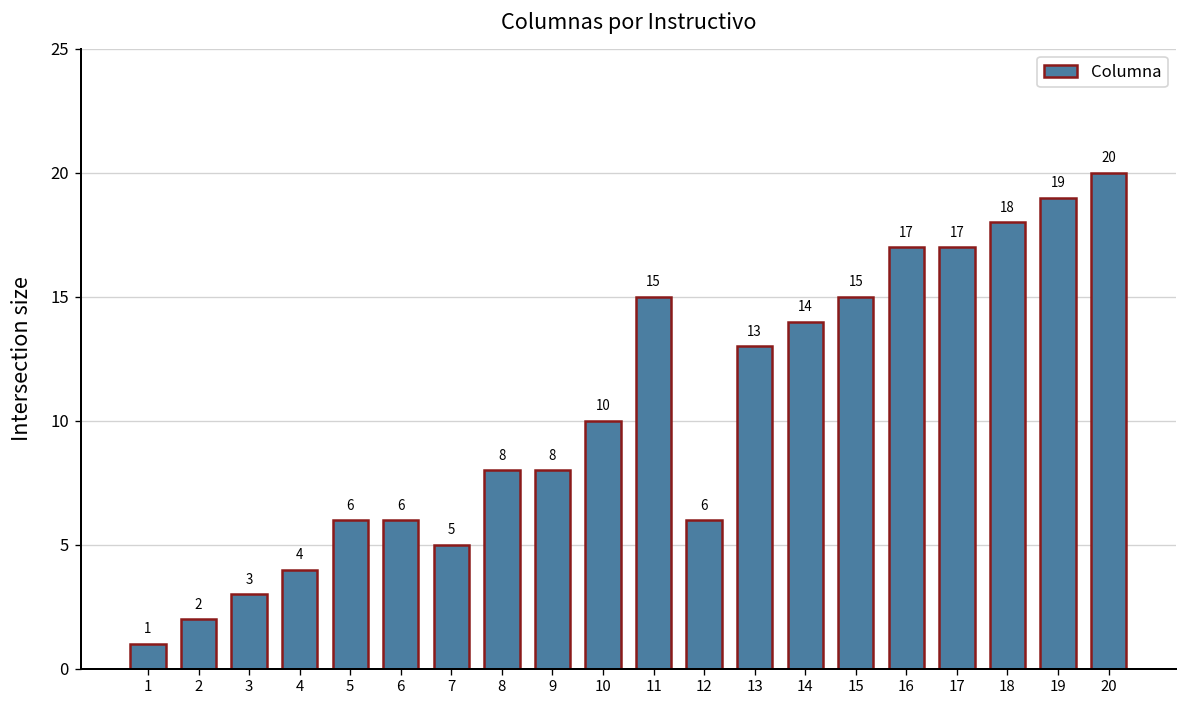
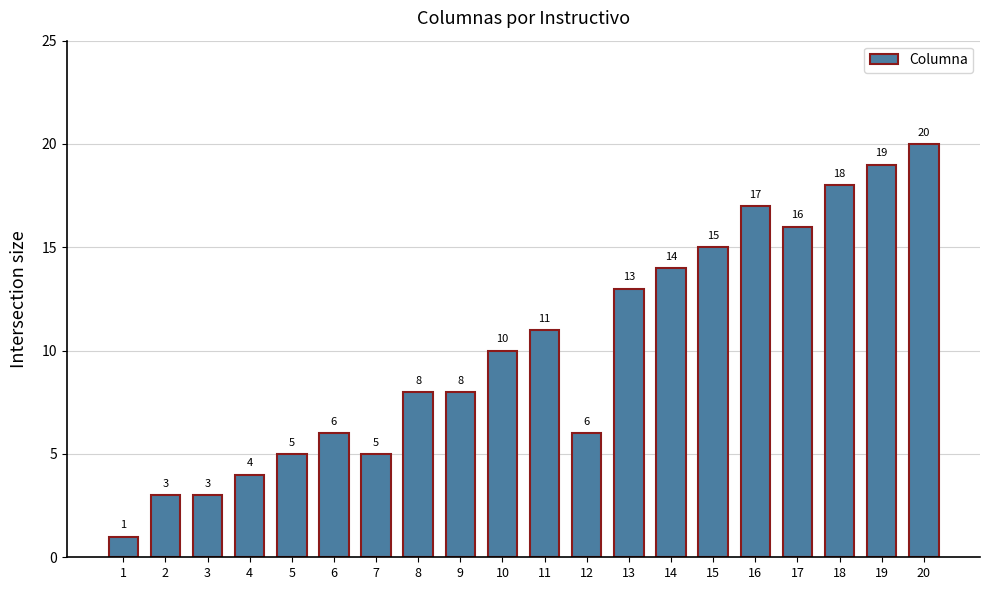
  {
    "1": 1,
-   "2": 2,
+   "2": 3,
    "3": 3,
    "4": 4,
-   "5": 6,
+   "5": 5,
    "6": 6,
    "7": 5,
    "8": 8,
    "9": 8,
    "10": 10,
-   "11": 15,
+   "11": 11,
    "12": 6,
    "13": 13,
    "14": 14,
    "15": 15,
    "16": 17,
-   "17": 17,
+   "17": 16,
    "18": 18,
    "19": 19,
    "20": 20
  }
